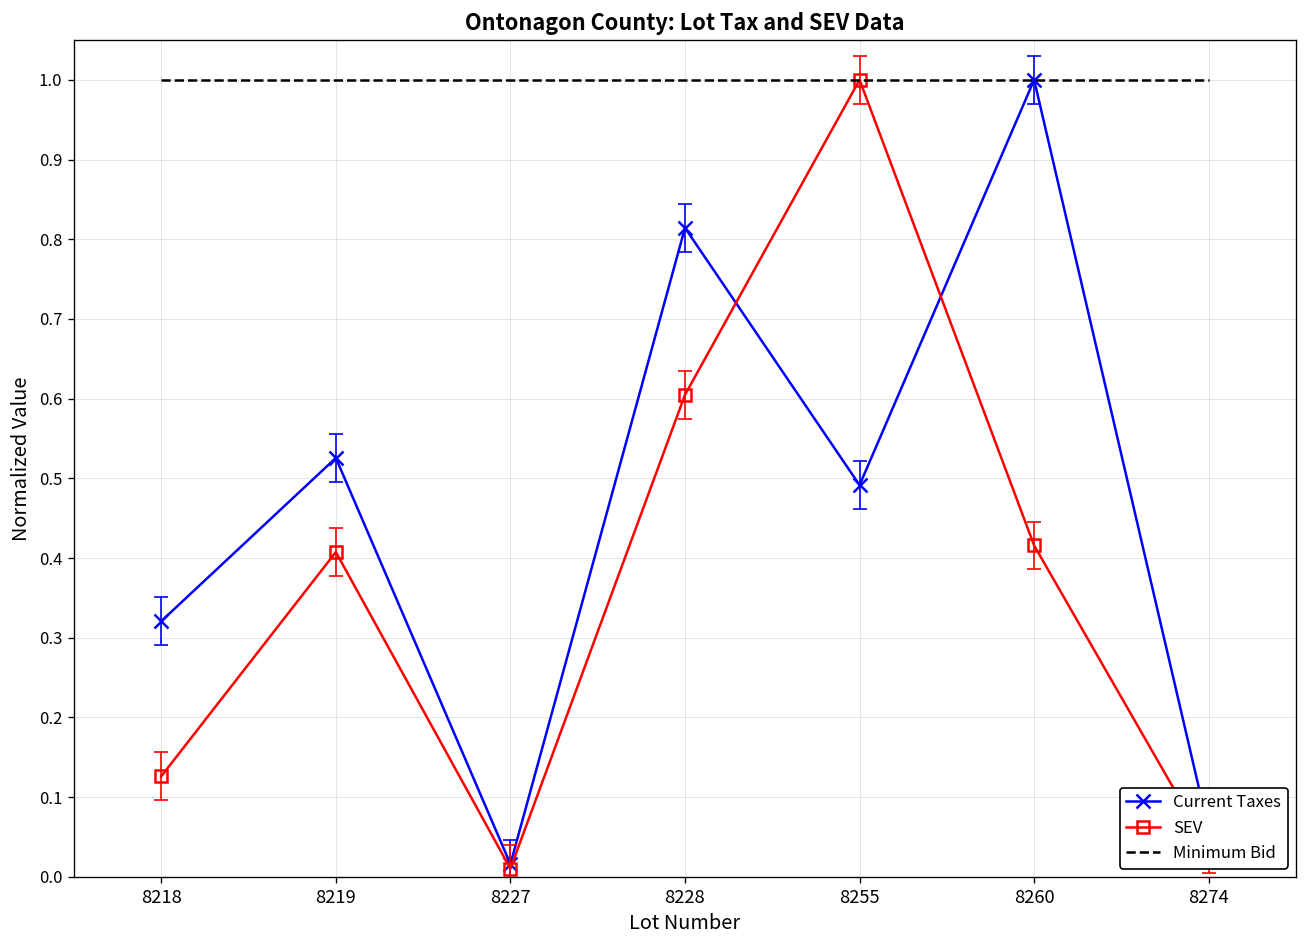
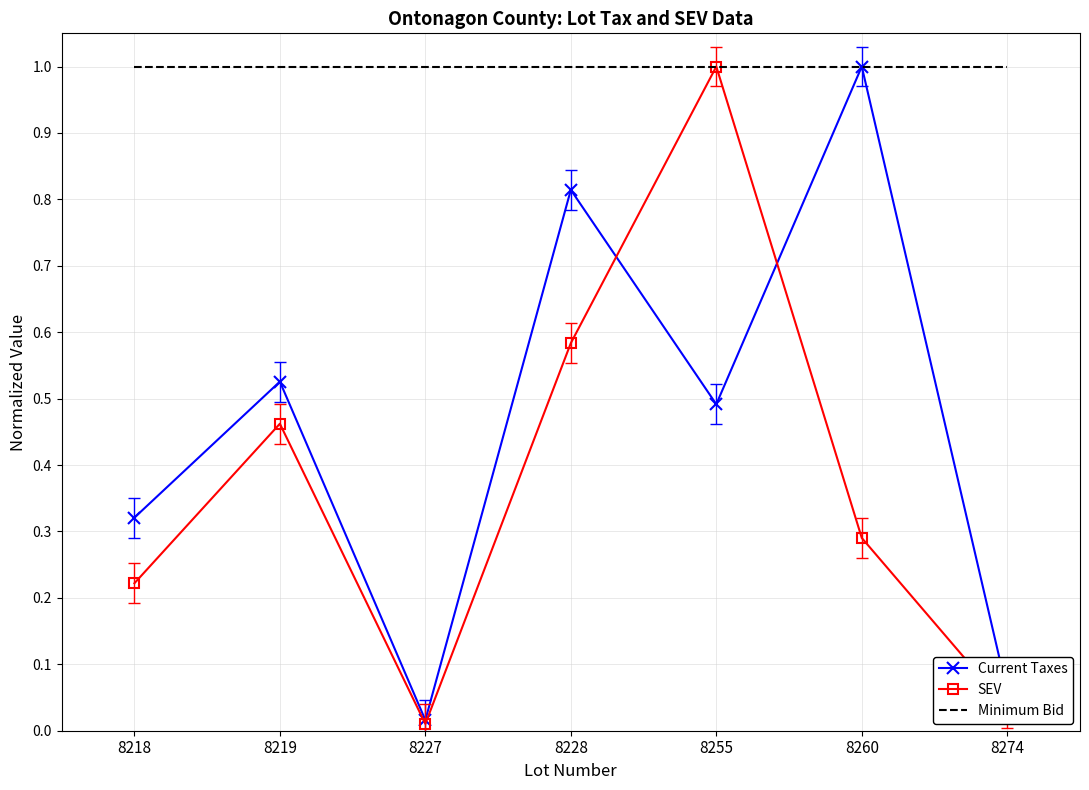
  {
    "Current Taxes": {
      "8218": 0.32,
      "8219": 0.53,
      "8227": 0.02,
      "8228": 0.81,
      "8255": 0.49
    },
    "SEV": {
-     "8218": 0.13,
-     "8219": 0.41,
+     "8218": 0.22,
+     "8219": 0.46,
      "8227": 0.01,
-     "8228": 0.60,
-     "8260": 0.42
+     "8228": 0.58,
+     "8260": 0.29
    },
    "Minimum Bid": {
      "8218": 1.00,
      "8219": 1.00,
      "8227": 1.00,
      "8228": 1.00,
      "8274": 1.00
    }
  }
